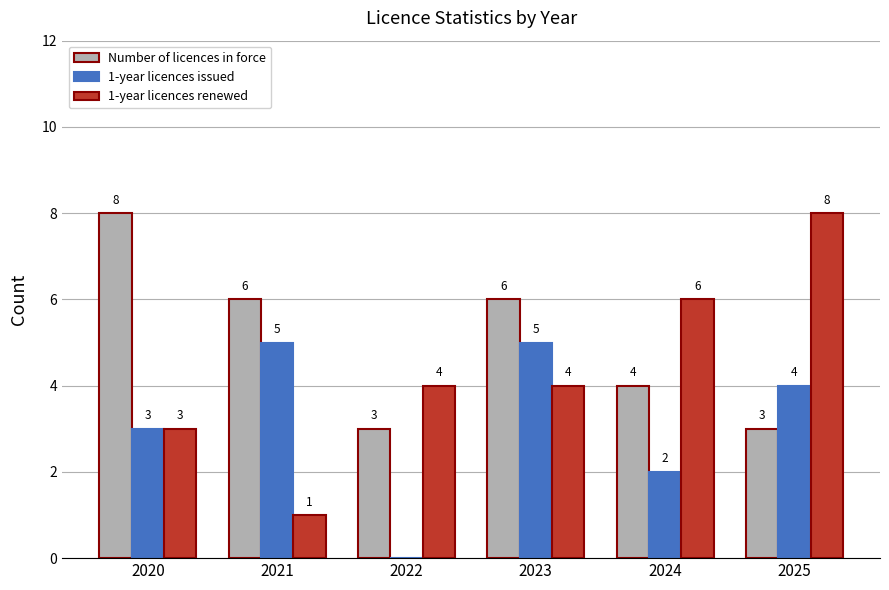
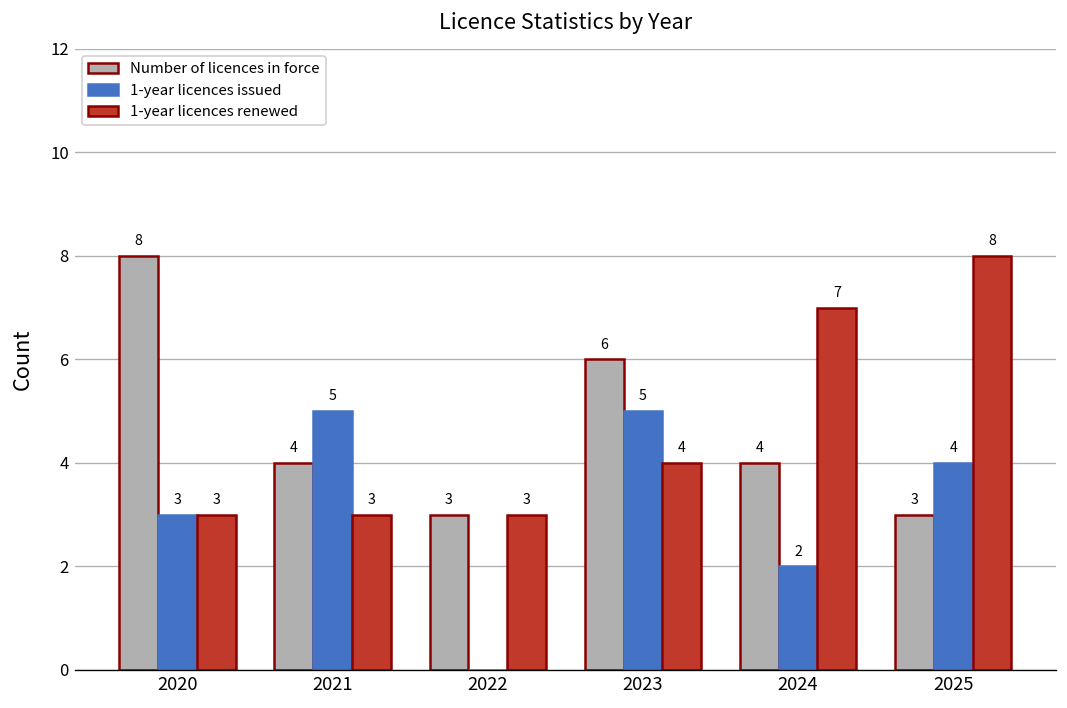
  {
    "Number of licences in force": {
      "2020": 8,
-     "2021": 6,
+     "2021": 4,
      "2022": 3,
      "2023": 6,
      "2024": 4,
      "2025": 3
    },
    "1-year licences issued": {
      "2020": 3,
      "2021": 5,
      "2023": 5,
      "2024": 2,
      "2025": 4
    },
    "1-year licences renewed": {
      "2020": 3,
-     "2021": 1,
-     "2022": 4,
+     "2021": 3,
+     "2022": 3,
      "2023": 4,
-     "2024": 6,
+     "2024": 7,
      "2025": 8
    }
  }
